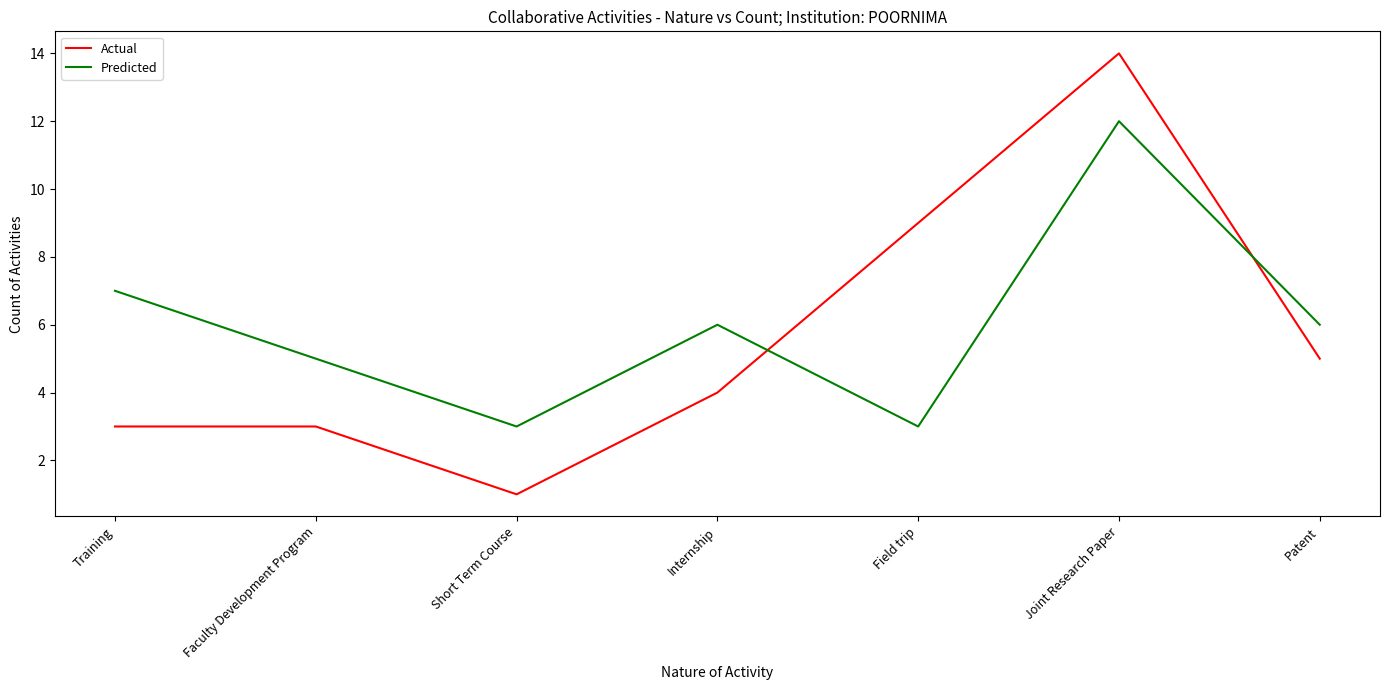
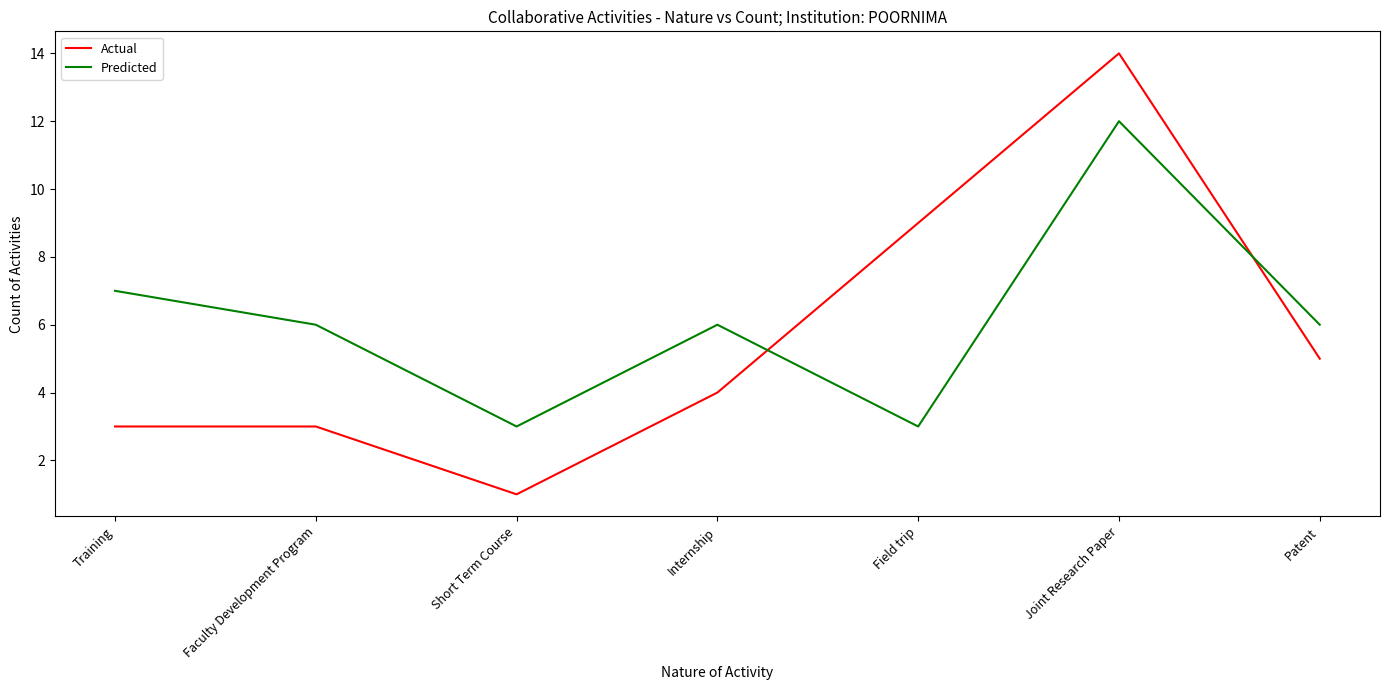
  {
    "Actual": {
      "Training": 3,
      "Faculty Development Program": 3,
      "Short Term Course": 1,
      "Internship": 4,
      "Field trip": 9,
      "Joint Research Paper": 14,
      "Patent": 5
    },
    "Predicted": {
      "Training": 7,
-     "Faculty Development Program": 5,
+     "Faculty Development Program": 6,
      "Short Term Course": 3,
      "Internship": 6,
      "Field trip": 3,
      "Joint Research Paper": 12,
      "Patent": 6
    }
  }
